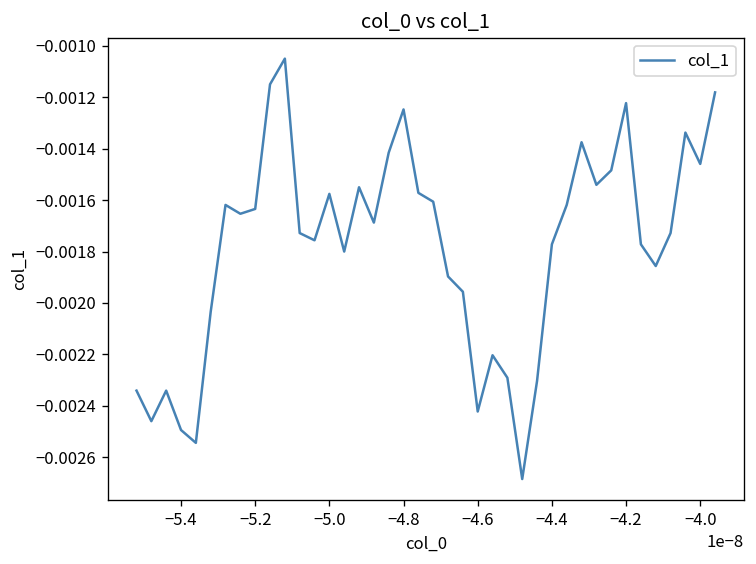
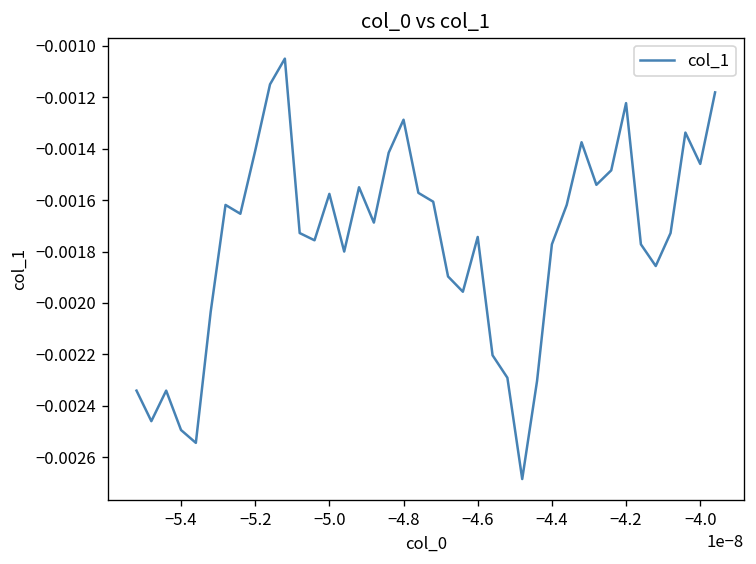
  {
    "−5.4": -0.00249,
-   "−5.2": -0.00163,
+   "−5.2": -0.00141,
    "−5.0": -0.00158,
-   "−4.8": -0.00125,
-   "−4.6": -0.00242,
+   "−4.8": -0.00129,
+   "−4.6": -0.00174,
    "−4.4": -0.00177,
    "−4.2": -0.00122,
    "−4.0": -0.00146
  }
